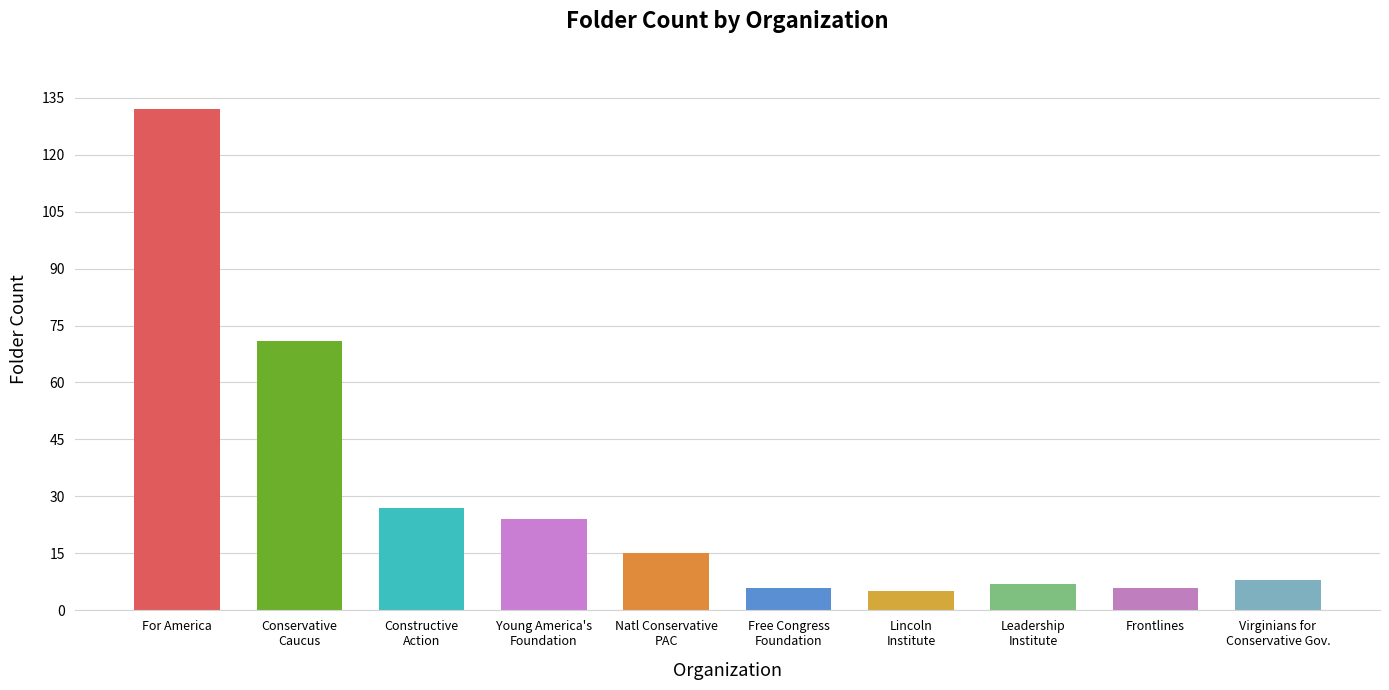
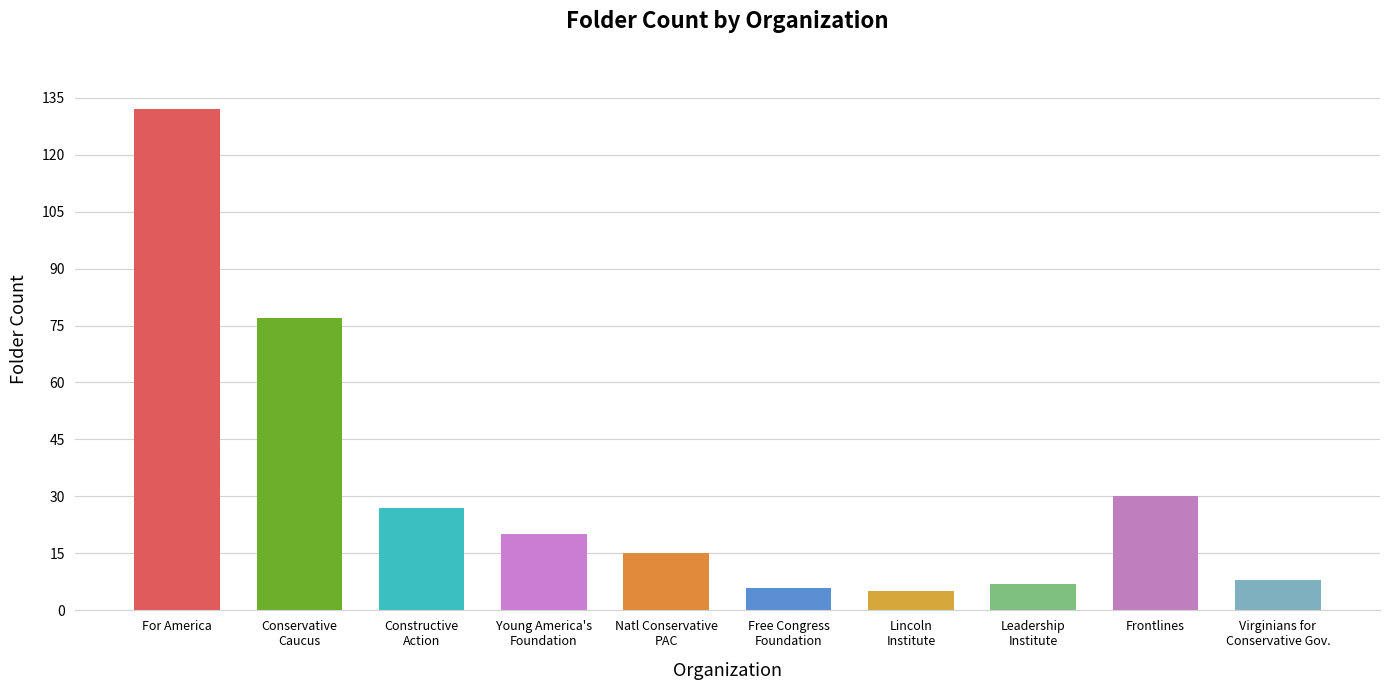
  {
    "For America": 132,
-   "Conservative Caucus": 71,
+   "Conservative Caucus": 77,
    "Constructive Action": 27,
-   "Young America's Foundation": 24,
+   "Young America's Foundation": 20,
    "Natl Conservative PAC": 15,
    "Free Congress Foundation": 6,
    "Lincoln Institute": 5,
    "Leadership Institute": 7,
-   "Frontlines": 6,
+   "Frontlines": 30,
    "Virginians for Conservative Gov.": 8
  }
